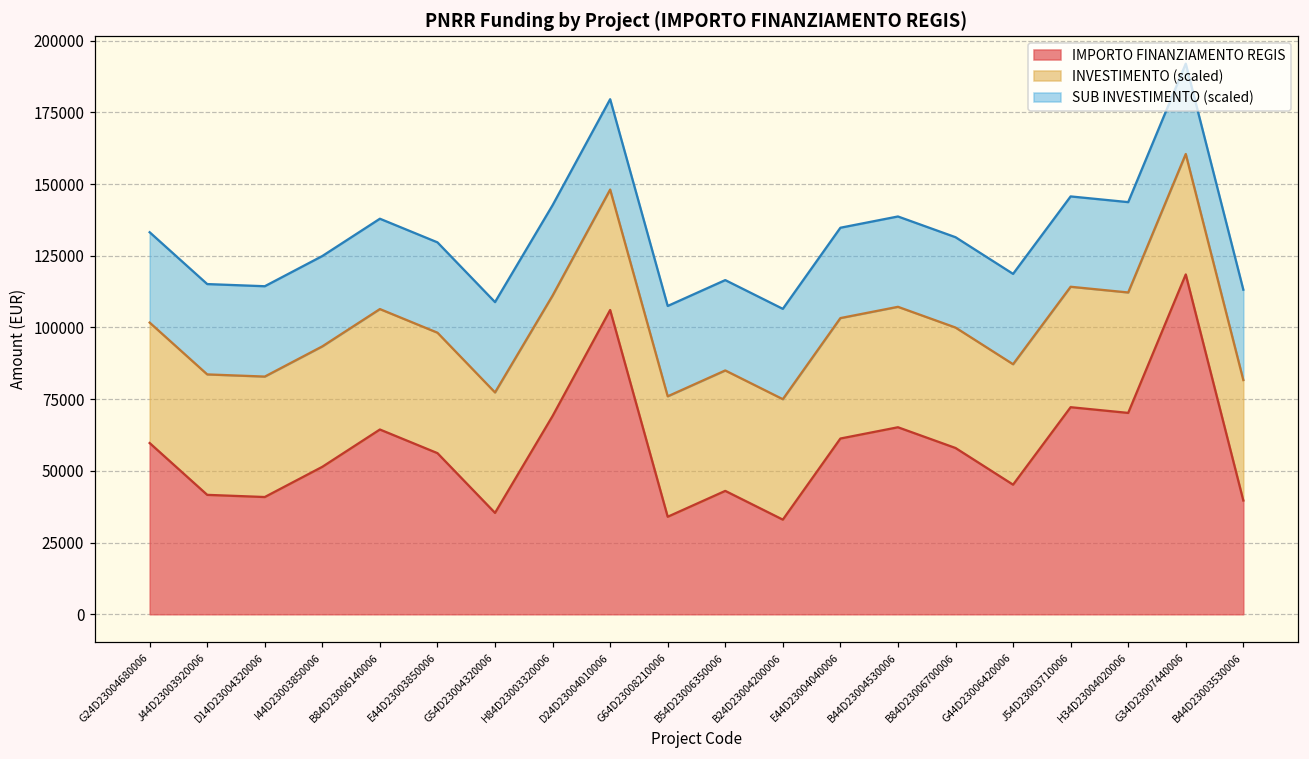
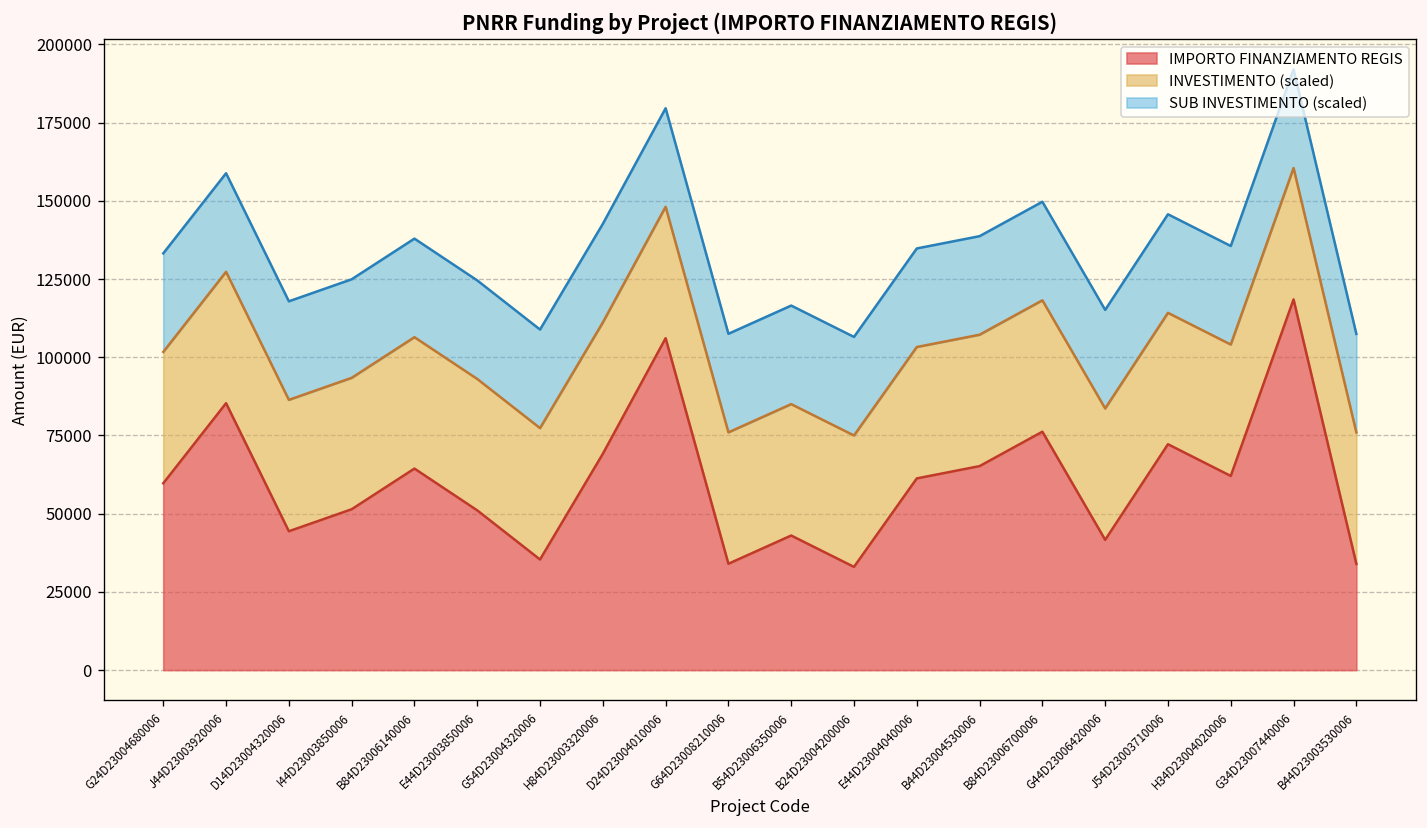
  {
    "IMPORTO FINANZIAMENTO REGIS": {
      "G24D23004680006": 60000,
-     "J44D23003920006": 42000,
-     "D14D23004320006": 41000,
+     "J44D23003920006": 85000,
+     "D14D23004320006": 44000,
      "I44D23003850006": 51000,
      "B84D23006140006": 64000,
-     "E44D23003850006": 56000,
+     "E44D23003850006": 51000,
      "G54D23004320006": 35000,
      "H84D23003320006": 69000,
      "D24D23004010006": 106000,
      "G64D23008210006": 34000,
      "B54D23006350006": 43000,
      "B24D23004200006": 33000,
      "E44D23004040006": 61000,
      "B44D23004530006": 65000,
-     "B84D23006700006": 58000,
-     "G44D23006420006": 45000,
+     "B84D23006700006": 76000,
+     "G44D23006420006": 42000,
      "J54D23003710006": 72000,
-     "H34D23004020006": 70000,
+     "H34D23004020006": 62000,
      "G34D23007440006": 118000,
-     "B44D23003530006": 40000
+     "B44D23003530006": 34000
    },
    "INVESTIMENTO (scaled)": {
      "G24D23004680006": 42000,
      "J44D23003920006": 42000,
      "D14D23004320006": 42000,
      "I44D23003850006": 42000,
      "B84D23006140006": 42000,
      "E44D23003850006": 42000,
      "G54D23004320006": 42000,
      "H84D23003320006": 42000,
      "D24D23004010006": 42000,
      "G64D23008210006": 42000,
      "B54D23006350006": 42000,
      "B24D23004200006": 42000,
      "E44D23004040006": 42000,
      "B44D23004530006": 42000,
      "B84D23006700006": 42000,
      "G44D23006420006": 42000,
      "J54D23003710006": 42000,
      "H34D23004020006": 42000,
      "G34D23007440006": 42000,
      "B44D23003530006": 42000
    },
    "SUB INVESTIMENTO (scaled)": {
      "G24D23004680006": 32000,
      "J44D23003920006": 32000,
      "D14D23004320006": 32000,
      "I44D23003850006": 32000,
      "B84D23006140006": 32000,
      "E44D23003850006": 32000,
      "G54D23004320006": 32000,
      "H84D23003320006": 32000,
      "D24D23004010006": 32000,
      "G64D23008210006": 32000,
      "B54D23006350006": 32000,
      "B24D23004200006": 32000,
      "E44D23004040006": 32000,
      "B44D23004530006": 32000,
      "B84D23006700006": 32000,
      "G44D23006420006": 32000,
      "J54D23003710006": 31000,
      "H34D23004020006": 32000,
      "B44D23003530006": 32000
    }
  }
